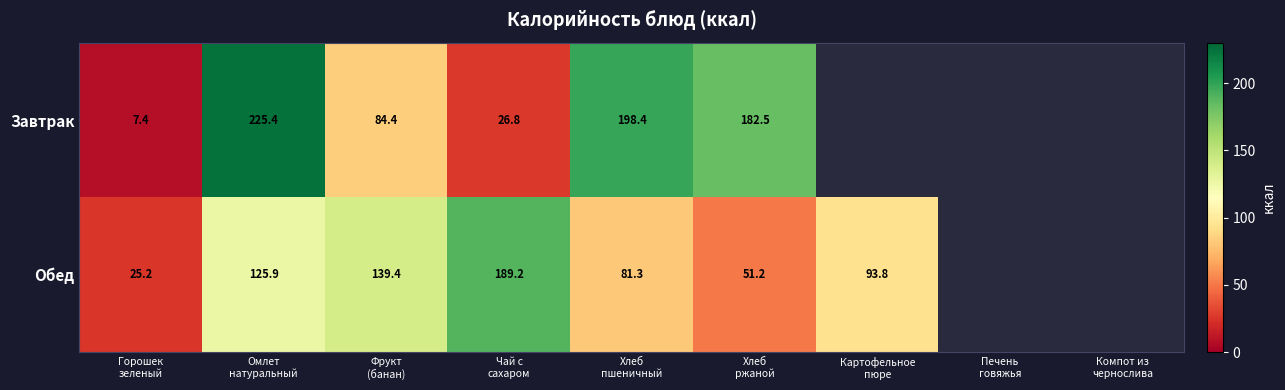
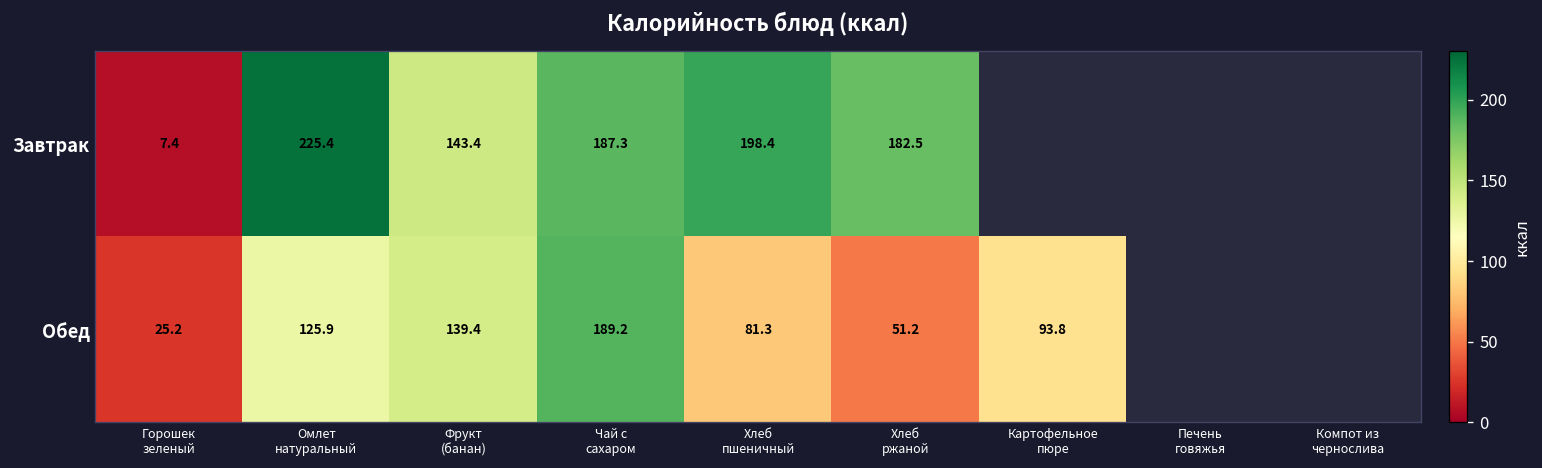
  {
    "Завтрак": {
      "Горошек зеленый": 7.4,
      "Омлет натуральный": 225.4,
-     "Фрукт (банан)": 84.4,
-     "Чай с сахаром": 26.8,
+     "Фрукт (банан)": 143.4,
+     "Чай с сахаром": 187.3,
      "Хлеб пшеничный": 198.4,
      "Хлеб ржаной": 182.5
    },
    "Обед": {
      "Горошек зеленый": 25.2,
      "Омлет натуральный": 125.9,
      "Фрукт (банан)": 139.4,
      "Чай с сахаром": 189.2,
      "Хлеб пшеничный": 81.3,
      "Хлеб ржаной": 51.2,
      "Картофельное пюре": 93.8
    }
  }
